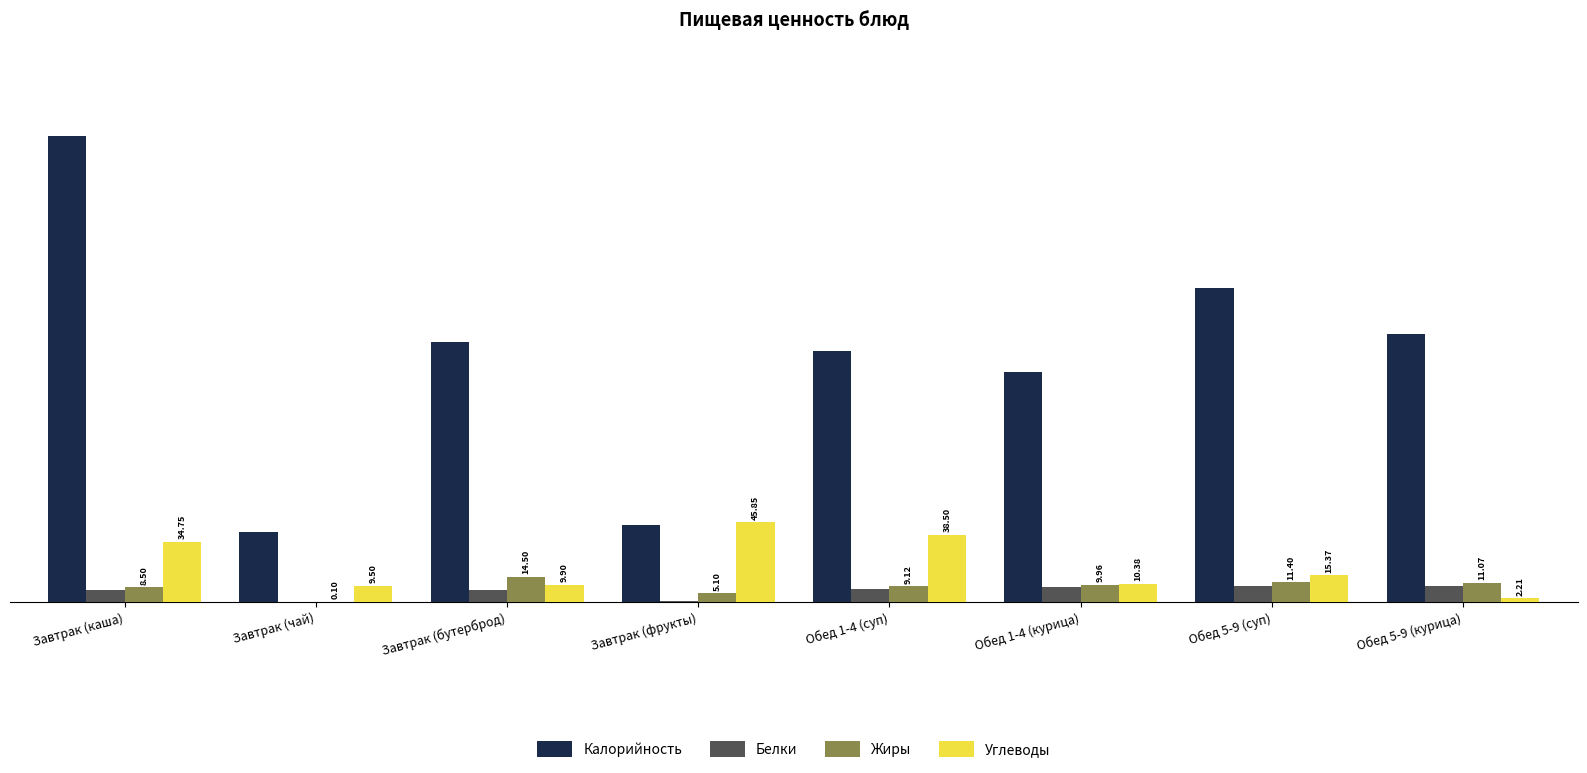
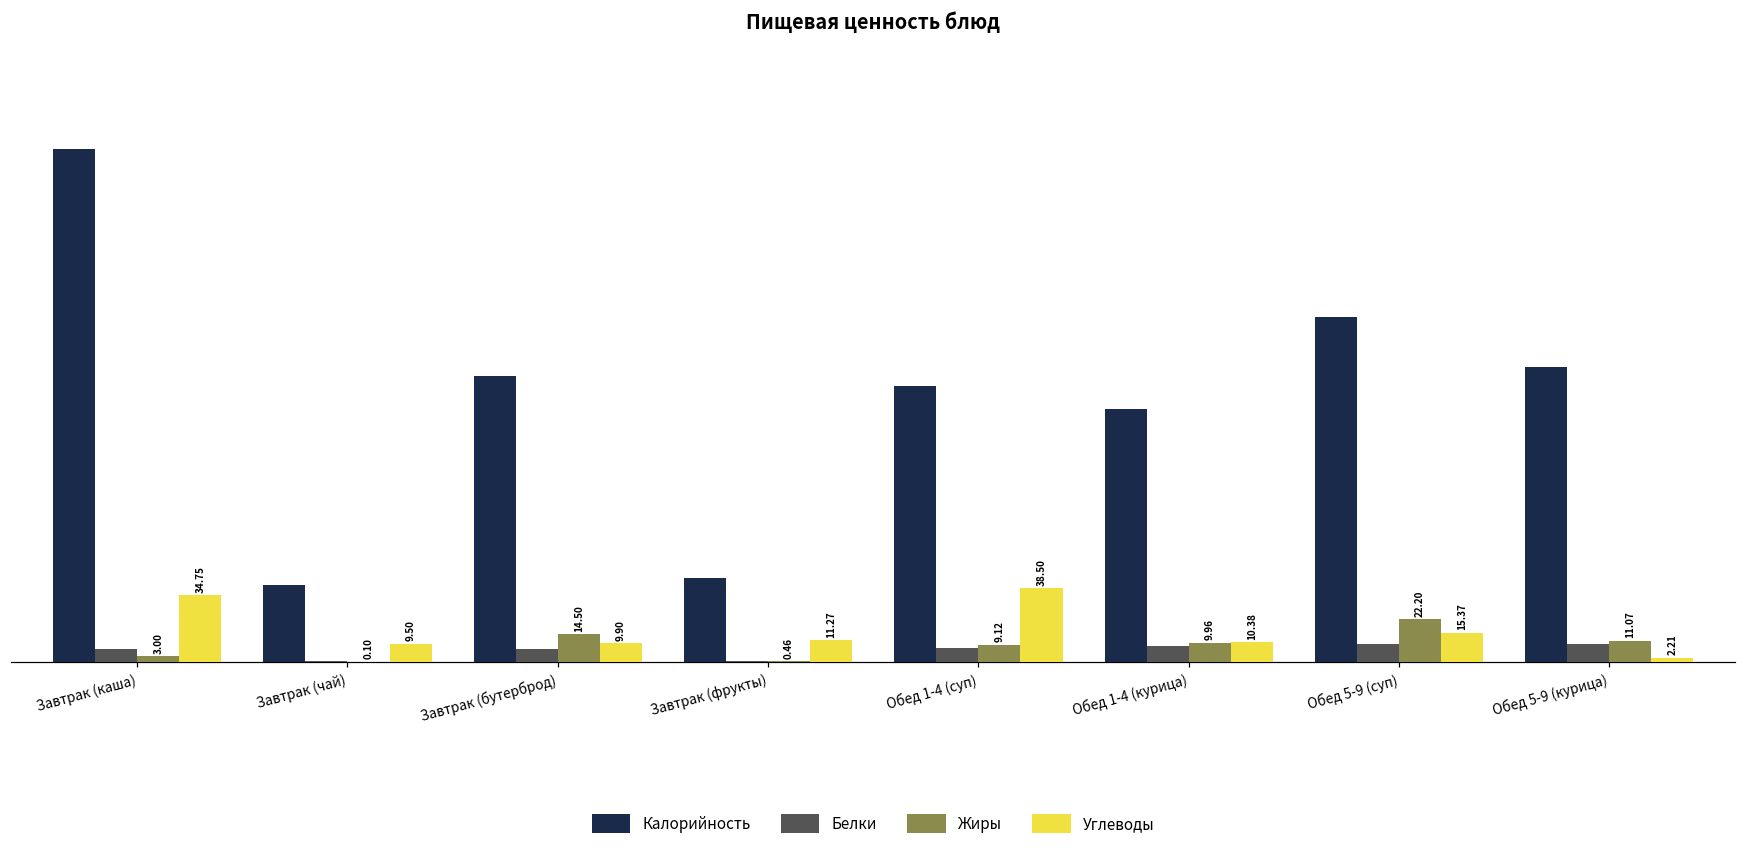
  {
    "Жиры": {
-     "Завтрак (каша)": 8.50,
+     "Завтрак (каша)": 3.00,
      "Завтрак (чай)": 0.10,
      "Завтрак (бутерброд)": 14.50,
-     "Завтрак (фрукты)": 5.10,
+     "Завтрак (фрукты)": 0.46,
      "Обед 1-4 (суп)": 9.12,
      "Обед 1-4 (курица)": 9.96,
-     "Обед 5-9 (суп)": 11.40,
+     "Обед 5-9 (суп)": 22.20,
      "Обед 5-9 (курица)": 11.07
    },
    "Углеводы": {
      "Завтрак (каша)": 34.75,
      "Завтрак (чай)": 9.50,
      "Завтрак (бутерброд)": 9.90,
-     "Завтрак (фрукты)": 45.85,
+     "Завтрак (фрукты)": 11.27,
      "Обед 1-4 (суп)": 38.50,
      "Обед 1-4 (курица)": 10.38,
      "Обед 5-9 (суп)": 15.37,
      "Обед 5-9 (курица)": 2.21
    }
  }
